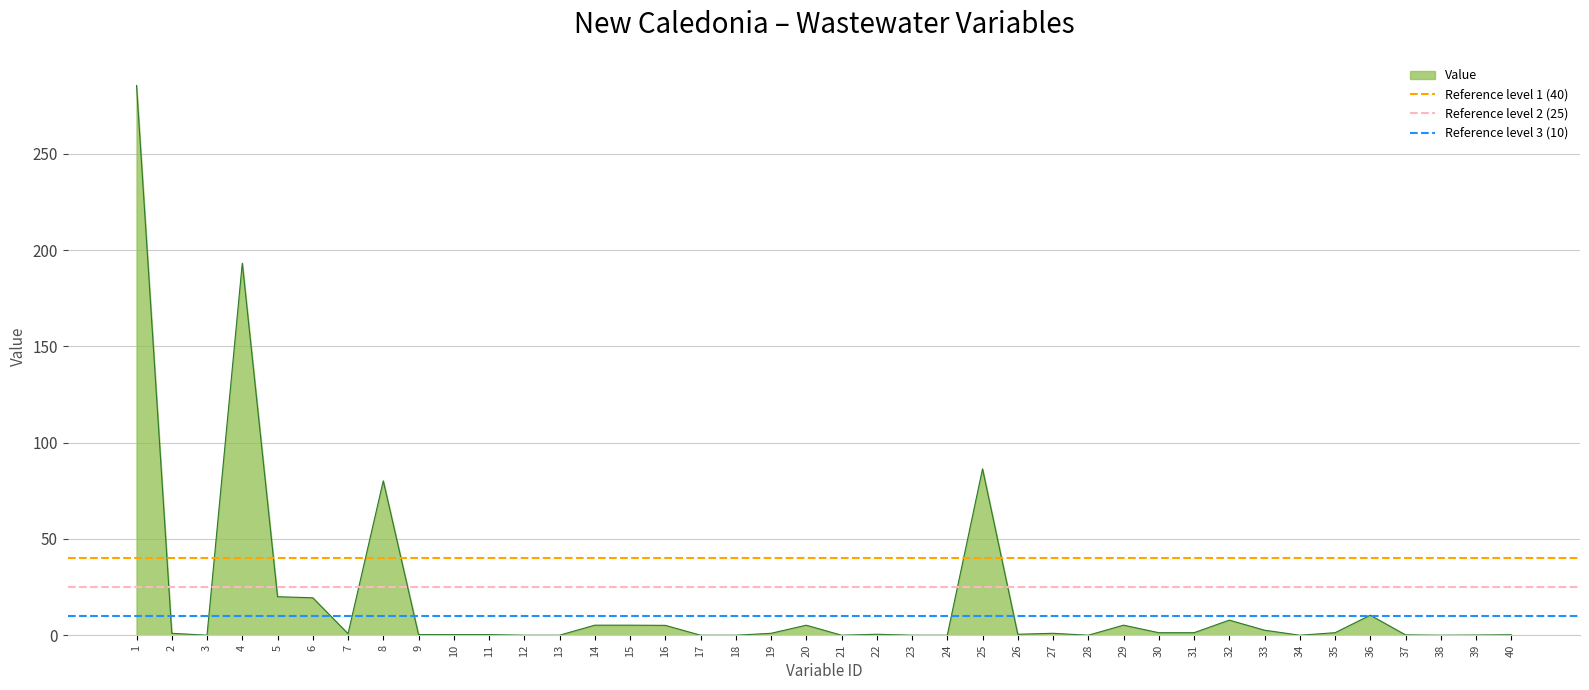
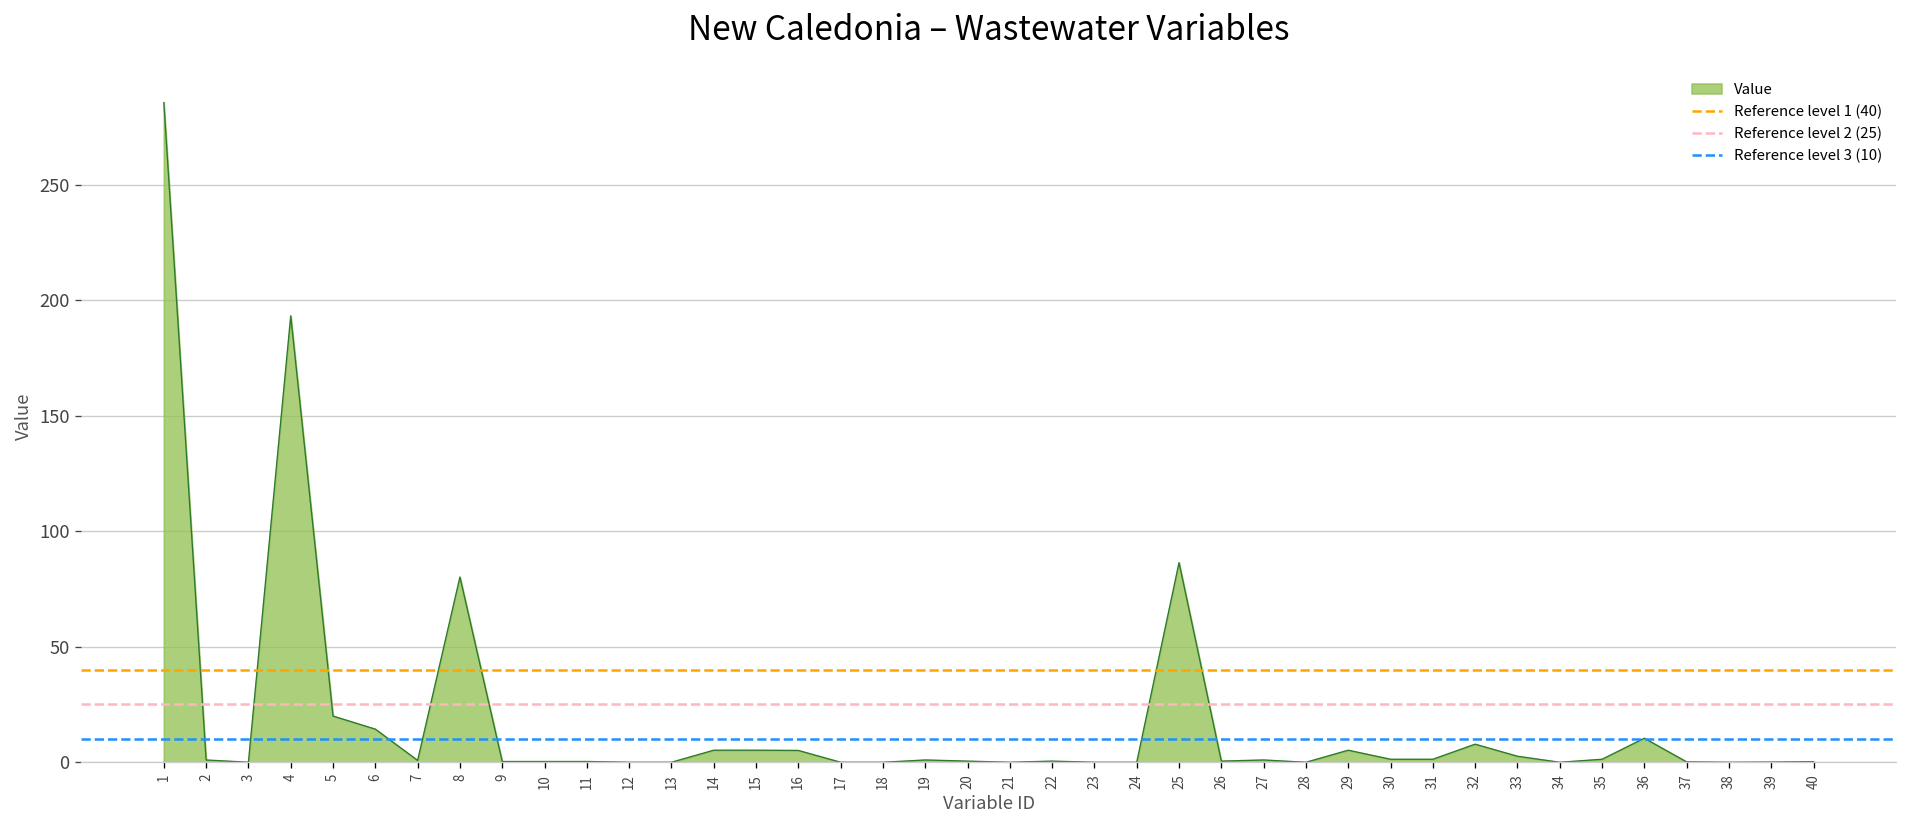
  {
    "1": 285,
    "2": 1,
    "3": 0,
    "4": 193,
    "5": 20,
-   "6": 19,
+   "6": 14,
    "7": 1,
    "8": 80,
    "9": 0,
    "10": 0,
    "11": 0,
    "12": 0,
    "13": 0,
    "14": 5,
    "15": 5,
    "16": 5,
    "17": 0,
    "18": 0,
    "19": 1,
-   "20": 5,
+   "20": 1,
    "21": 0,
    "22": 1,
    "23": 0,
    "24": 0,
    "25": 86,
    "26": 1,
    "27": 1,
    "28": 0,
    "29": 5,
    "30": 1,
    "31": 1,
    "32": 8,
    "33": 3,
    "34": 0,
    "35": 1,
    "36": 10,
    "37": 0,
    "38": 0,
    "39": 0,
    "40": 0
  }
